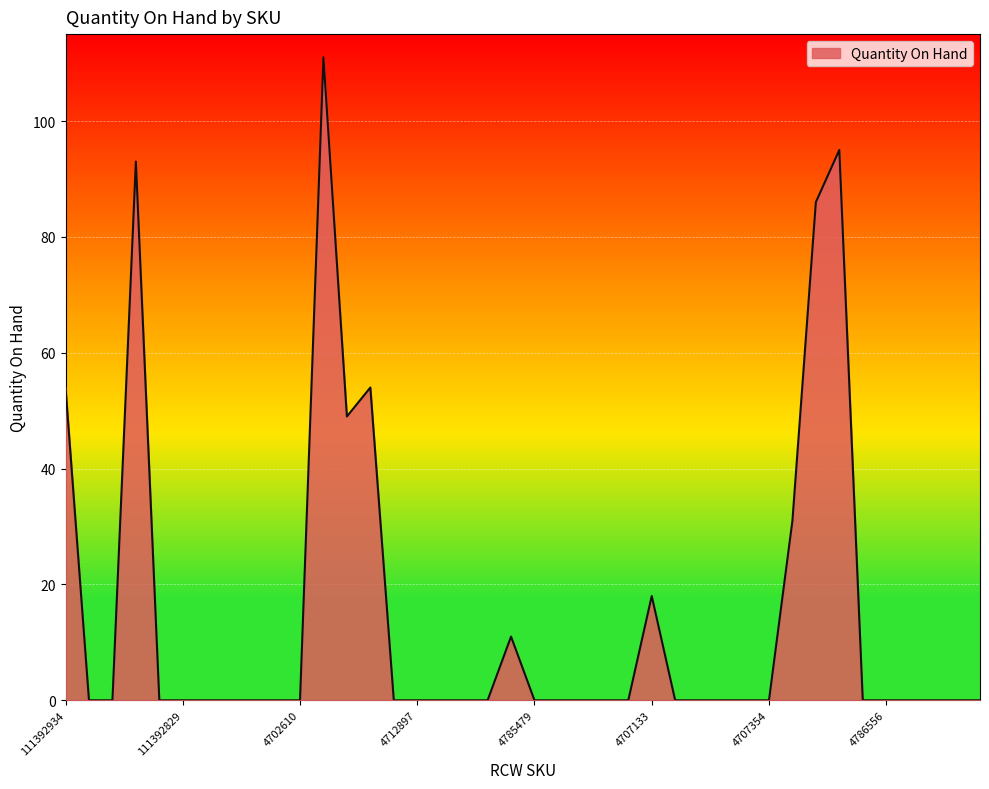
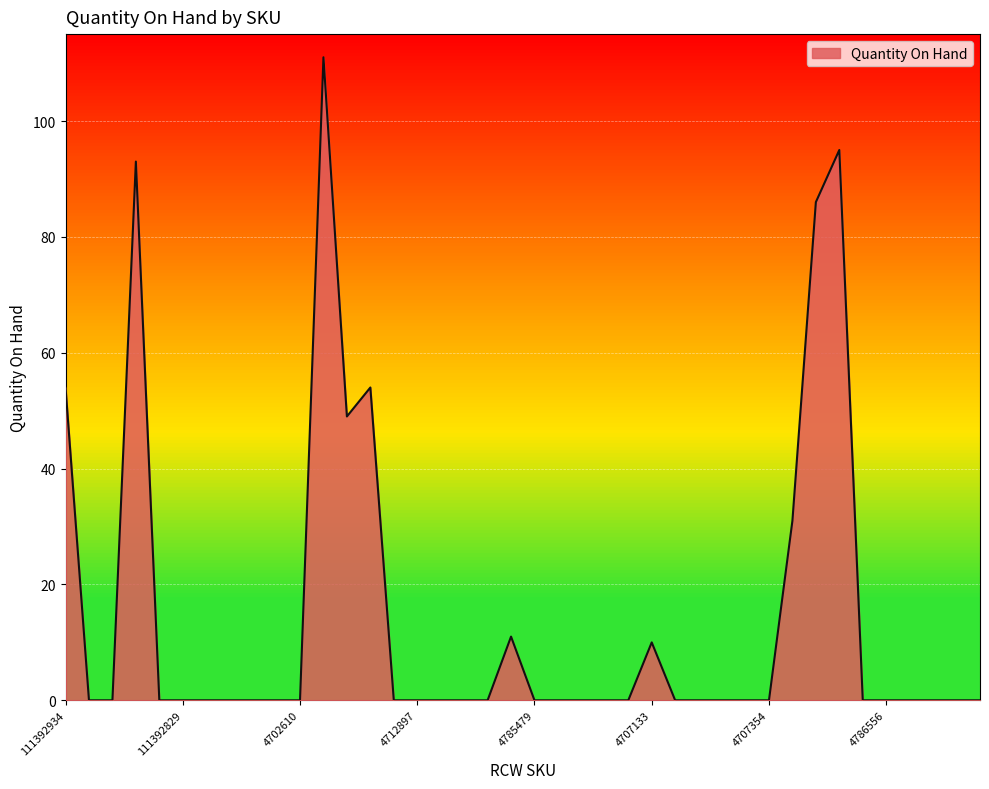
  {
    "111392934": 54,
    "111392829": 0,
    "4702610": 0,
    "4712897": 0,
    "4785479": 0,
-   "4707133": 18,
+   "4707133": 10,
    "4707354": 0,
    "4786556": 0
  }
